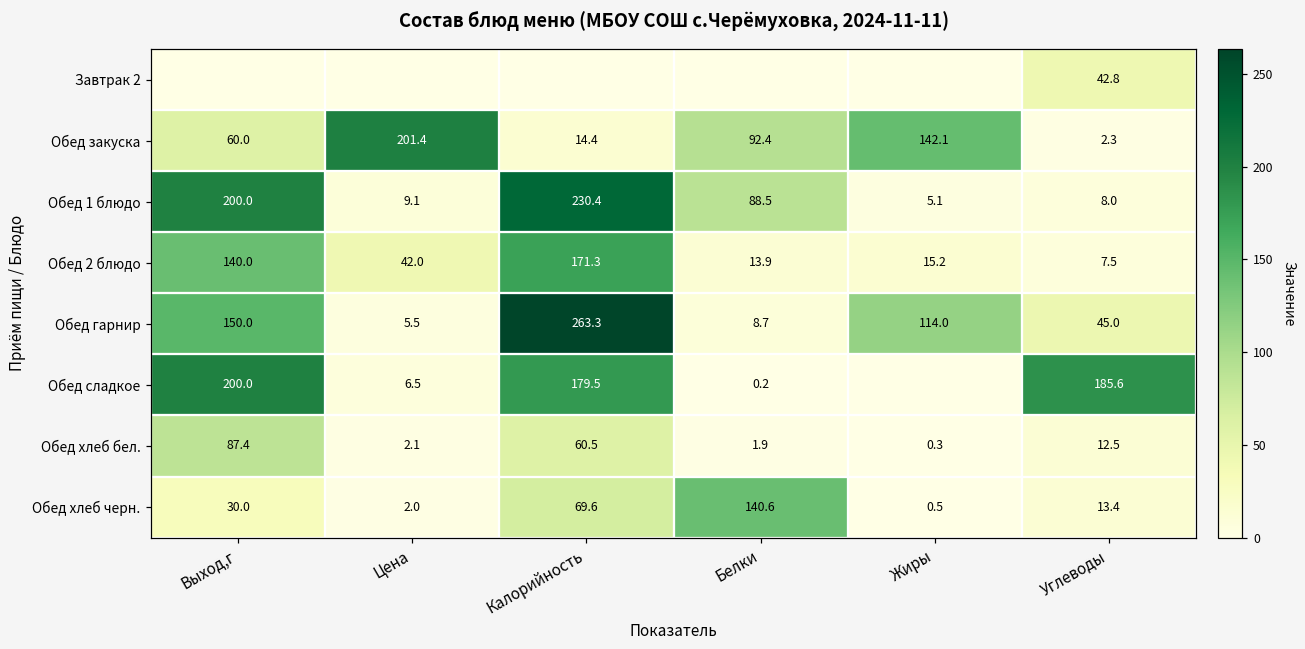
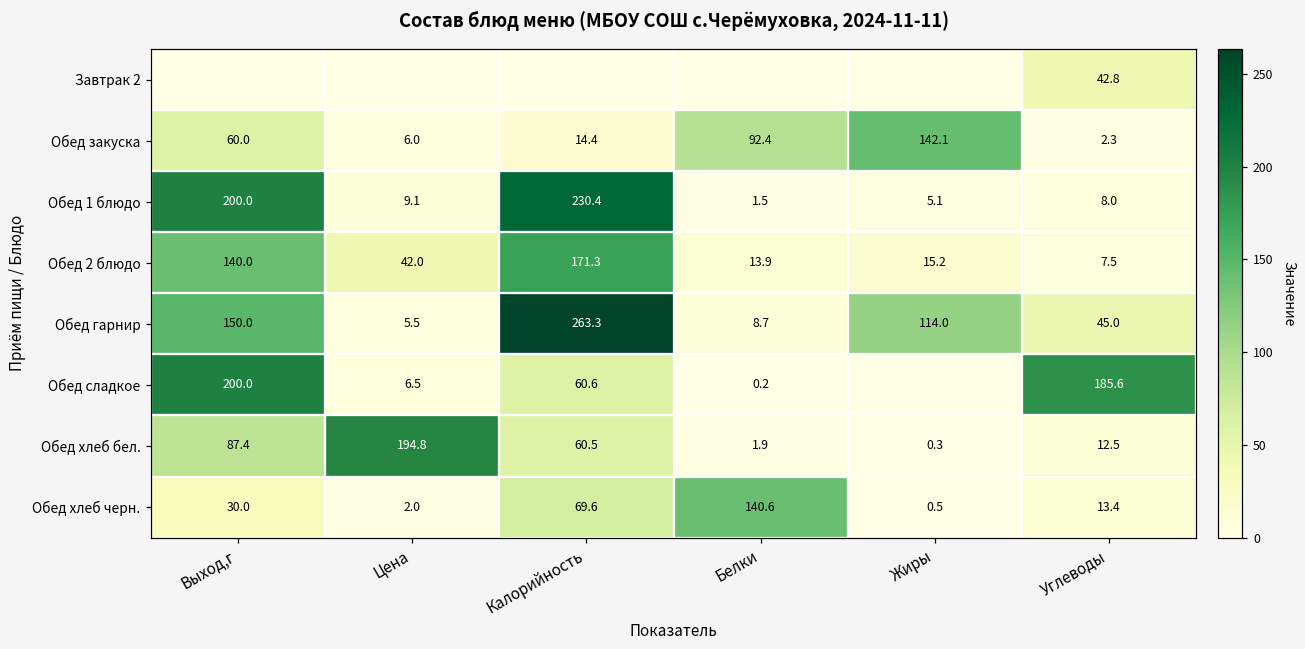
  {
    "Завтрак 2": {
      "Углеводы": 42.8
    },
    "Обед закуска": {
      "Выход,г": 60.0,
-     "Цена": 201.4,
+     "Цена": 6.0,
      "Калорийность": 14.4,
      "Белки": 92.4,
      "Жиры": 142.1,
      "Углеводы": 2.3
    },
    "Обед 1 блюдо": {
      "Выход,г": 200.0,
      "Цена": 9.1,
      "Калорийность": 230.4,
-     "Белки": 88.5,
+     "Белки": 1.5,
      "Жиры": 5.1,
      "Углеводы": 8.0
    },
    "Обед 2 блюдо": {
      "Выход,г": 140.0,
      "Цена": 42.0,
      "Калорийность": 171.3,
      "Белки": 13.9,
      "Жиры": 15.2,
      "Углеводы": 7.5
    },
    "Обед гарнир": {
      "Выход,г": 150.0,
      "Цена": 5.5,
      "Калорийность": 263.3,
      "Белки": 8.7,
      "Жиры": 114.0,
      "Углеводы": 45.0
    },
    "Обед сладкое": {
      "Выход,г": 200.0,
      "Цена": 6.5,
-     "Калорийность": 179.5,
+     "Калорийность": 60.6,
      "Белки": 0.2,
      "Углеводы": 185.6
    },
    "Обед хлеб бел.": {
      "Выход,г": 87.4,
-     "Цена": 2.1,
+     "Цена": 194.8,
      "Калорийность": 60.5,
      "Белки": 1.9,
      "Жиры": 0.3,
      "Углеводы": 12.5
    },
    "Обед хлеб черн.": {
      "Выход,г": 30.0,
      "Цена": 2.0,
      "Калорийность": 69.6,
      "Белки": 140.6,
      "Жиры": 0.5,
      "Углеводы": 13.4
    }
  }
